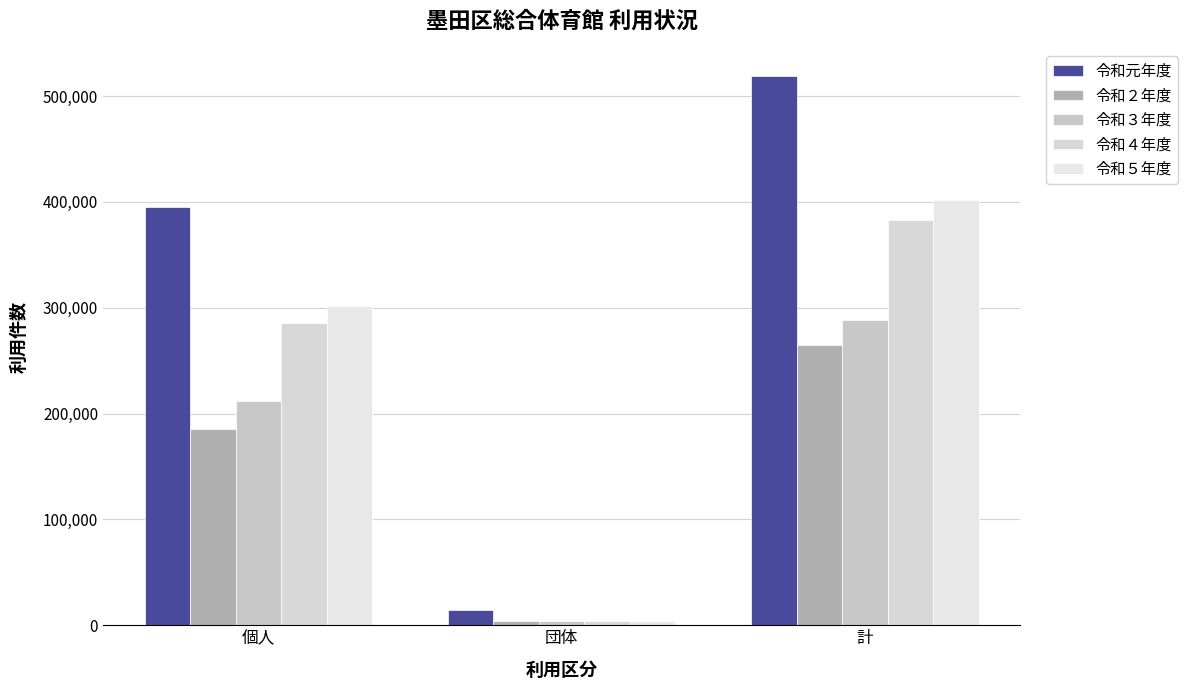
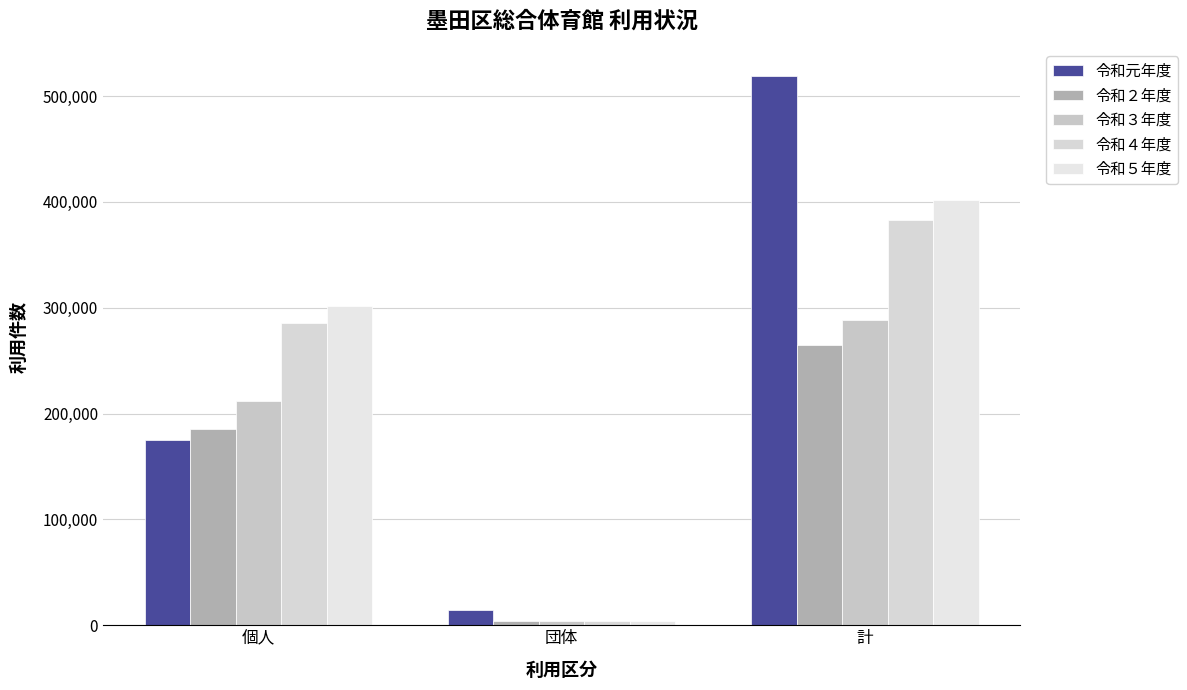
  {
    "令和元年度": {
-     "個人": "395,000",
+     "個人": "175,000",
      "団体": "15,000",
      "計": "519,000"
    }
  }
